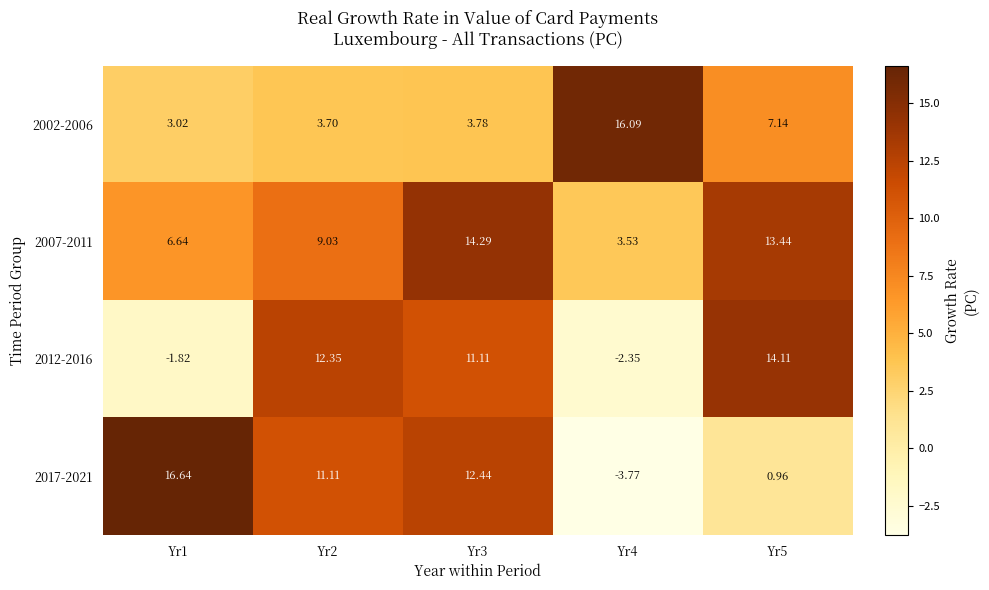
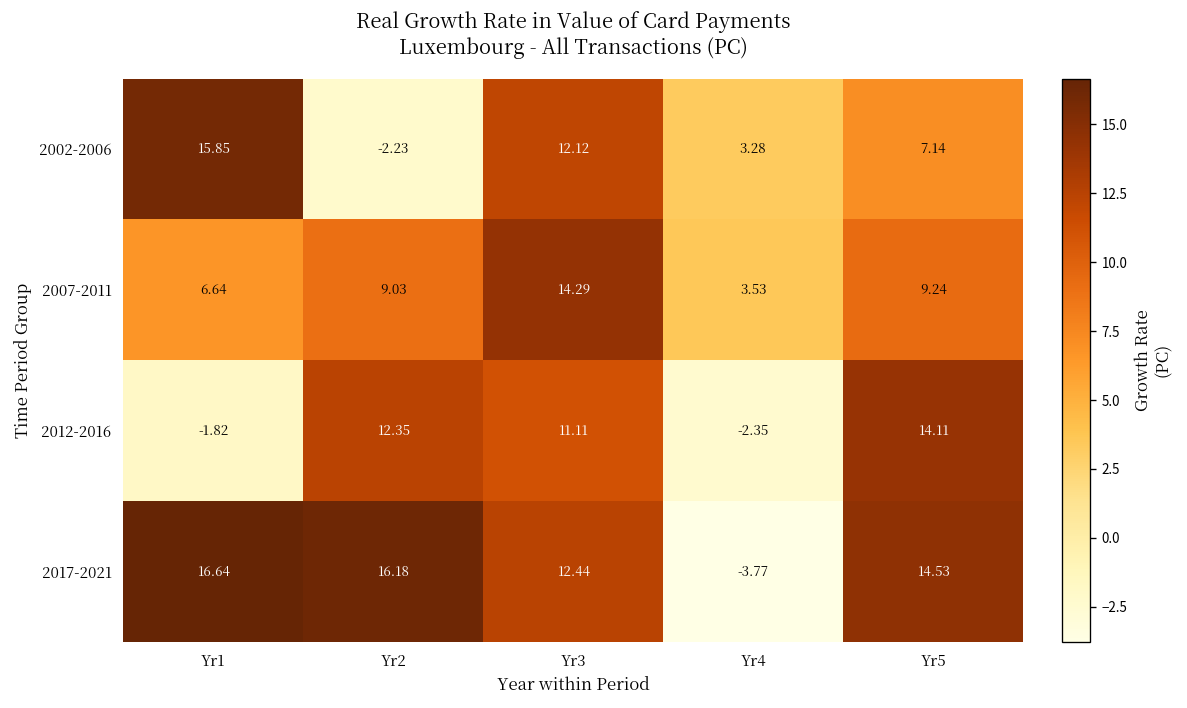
  {
    "2002-2006": {
-     "Yr1": 3.02,
-     "Yr2": 3.70,
-     "Yr3": 3.78,
-     "Yr4": 16.09,
+     "Yr1": 15.85,
+     "Yr2": -2.23,
+     "Yr3": 12.12,
+     "Yr4": 3.28,
      "Yr5": 7.14
    },
    "2007-2011": {
      "Yr1": 6.64,
      "Yr2": 9.03,
      "Yr3": 14.29,
      "Yr4": 3.53,
-     "Yr5": 13.44
+     "Yr5": 9.24
    },
    "2012-2016": {
      "Yr1": -1.82,
      "Yr2": 12.35,
      "Yr3": 11.11,
      "Yr4": -2.35,
      "Yr5": 14.11
    },
    "2017-2021": {
      "Yr1": 16.64,
-     "Yr2": 11.11,
+     "Yr2": 16.18,
      "Yr3": 12.44,
      "Yr4": -3.77,
-     "Yr5": 0.96
+     "Yr5": 14.53
    }
  }
